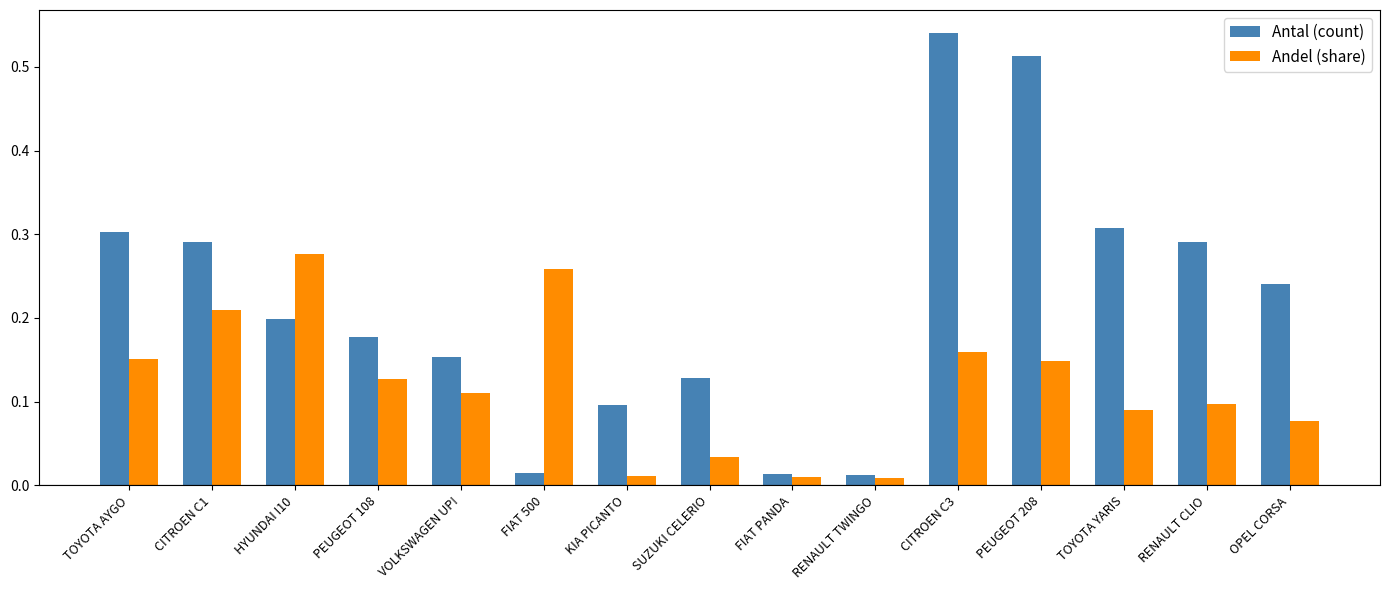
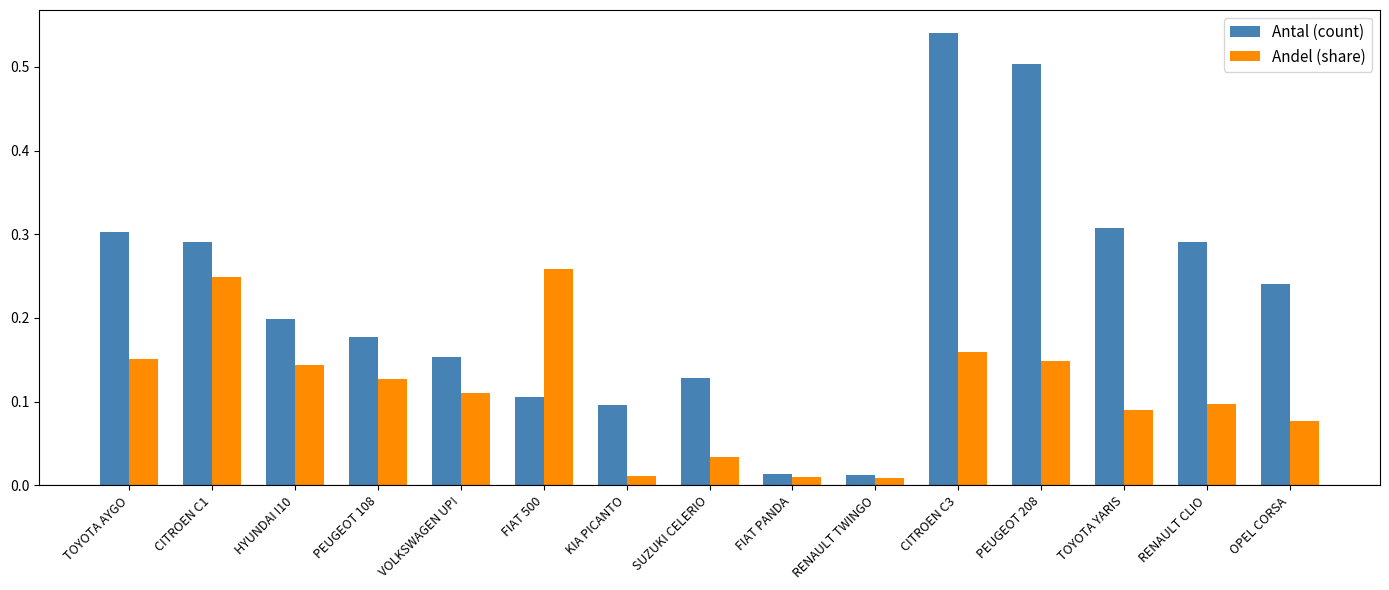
  {
    "Antal (count)": {
      "TOYOTA AYGO": 0.30,
      "CITROEN C1": 0.29,
      "HYUNDAI I10": 0.20,
      "PEUGEOT 108": 0.18,
      "VOLKSWAGEN UP!": 0.15,
-     "FIAT 500": 0.02,
+     "FIAT 500": 0.11,
      "KIA PICANTO": 0.10,
      "SUZUKI CELERIO": 0.13,
      "FIAT PANDA": 0.01,
      "RENAULT TWINGO": 0.01,
      "CITROEN C3": 0.54,
-     "PEUGEOT 208": 0.51,
+     "PEUGEOT 208": 0.50,
      "TOYOTA YARIS": 0.31,
      "RENAULT CLIO": 0.29,
      "OPEL CORSA": 0.24
    },
    "Andel (share)": {
      "TOYOTA AYGO": 0.15,
-     "CITROEN C1": 0.21,
-     "HYUNDAI I10": 0.28,
+     "CITROEN C1": 0.25,
+     "HYUNDAI I10": 0.14,
      "PEUGEOT 108": 0.13,
      "VOLKSWAGEN UP!": 0.11,
      "FIAT 500": 0.26,
      "KIA PICANTO": 0.01,
      "SUZUKI CELERIO": 0.03,
      "FIAT PANDA": 0.01,
      "RENAULT TWINGO": 0.01,
      "CITROEN C3": 0.16,
      "PEUGEOT 208": 0.15,
      "TOYOTA YARIS": 0.09,
      "RENAULT CLIO": 0.10,
      "OPEL CORSA": 0.08
    }
  }
